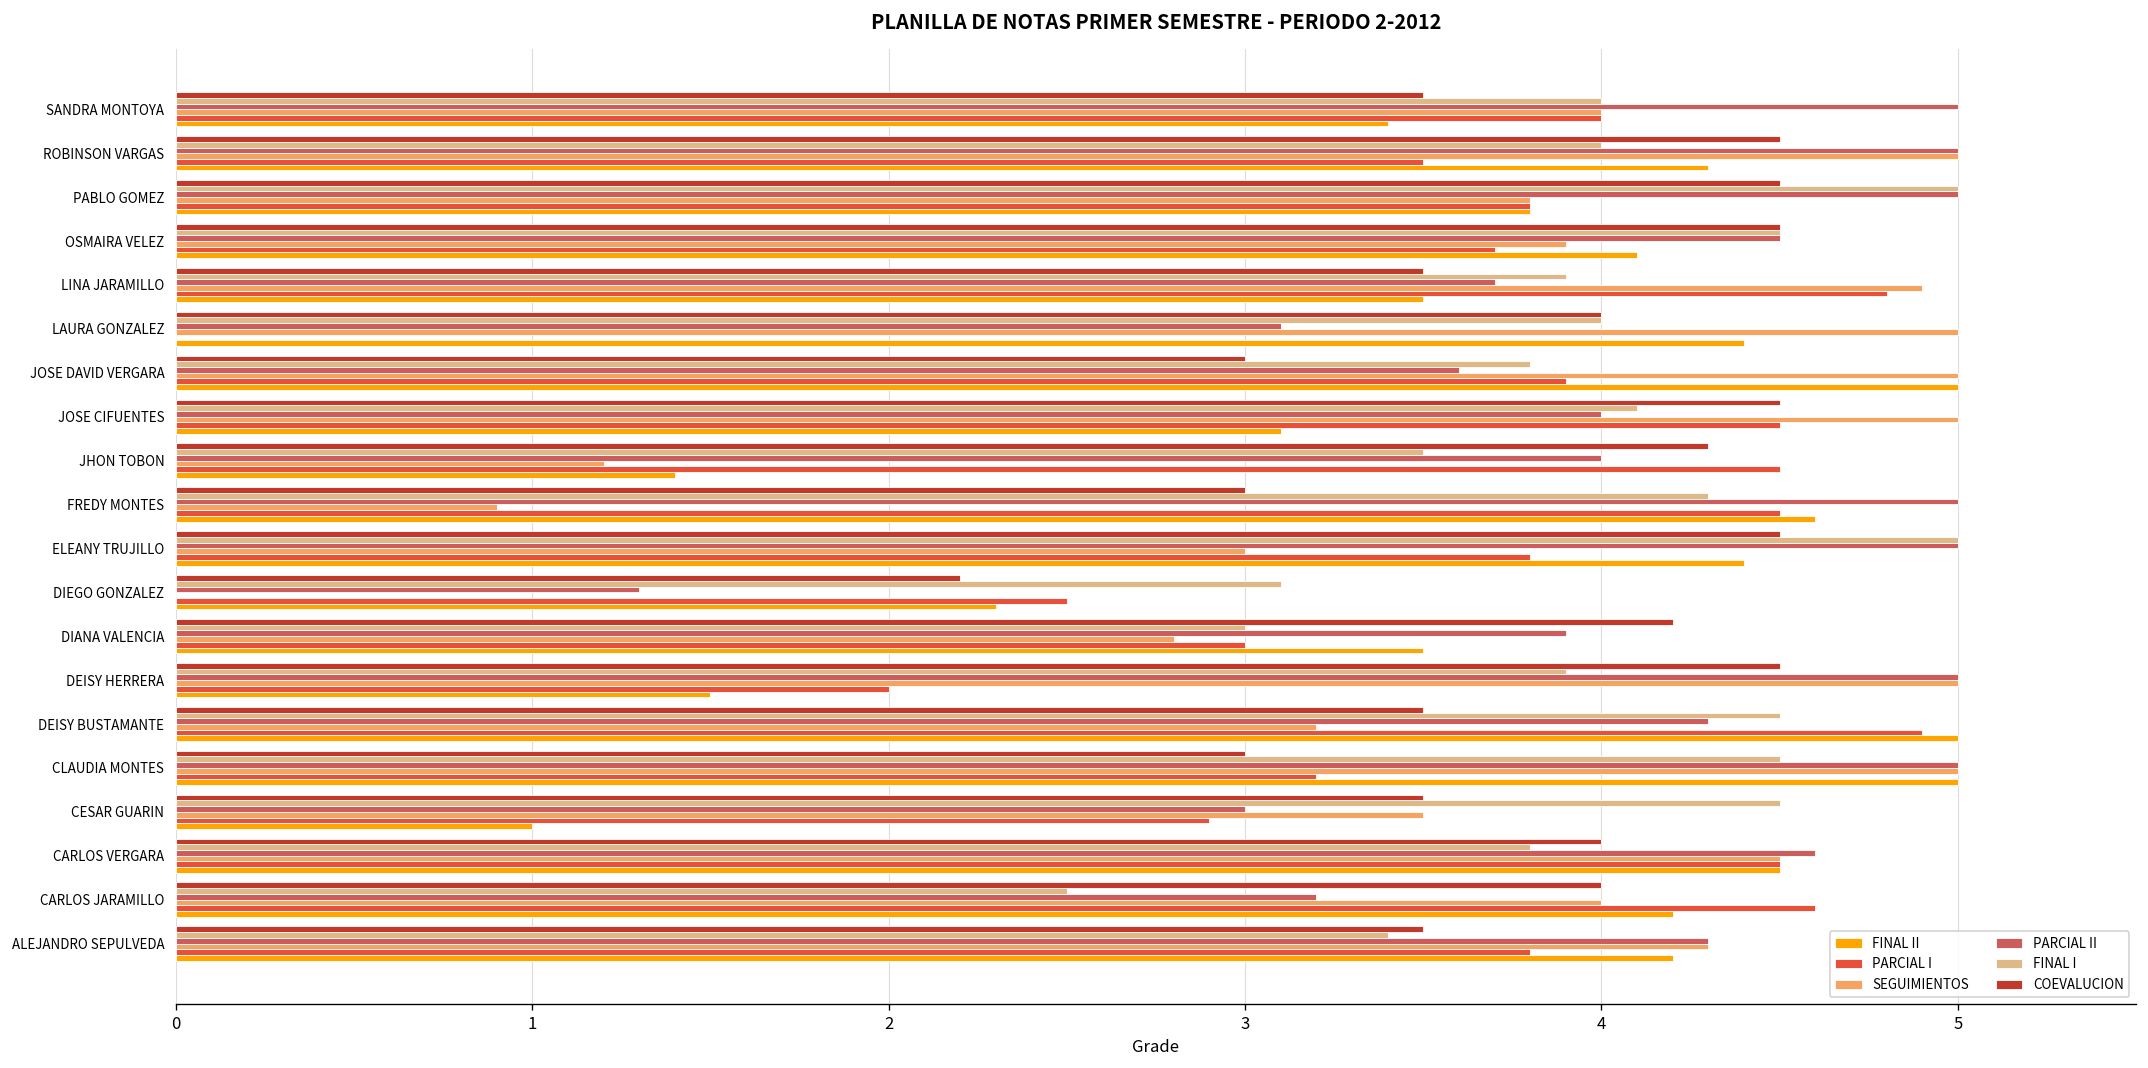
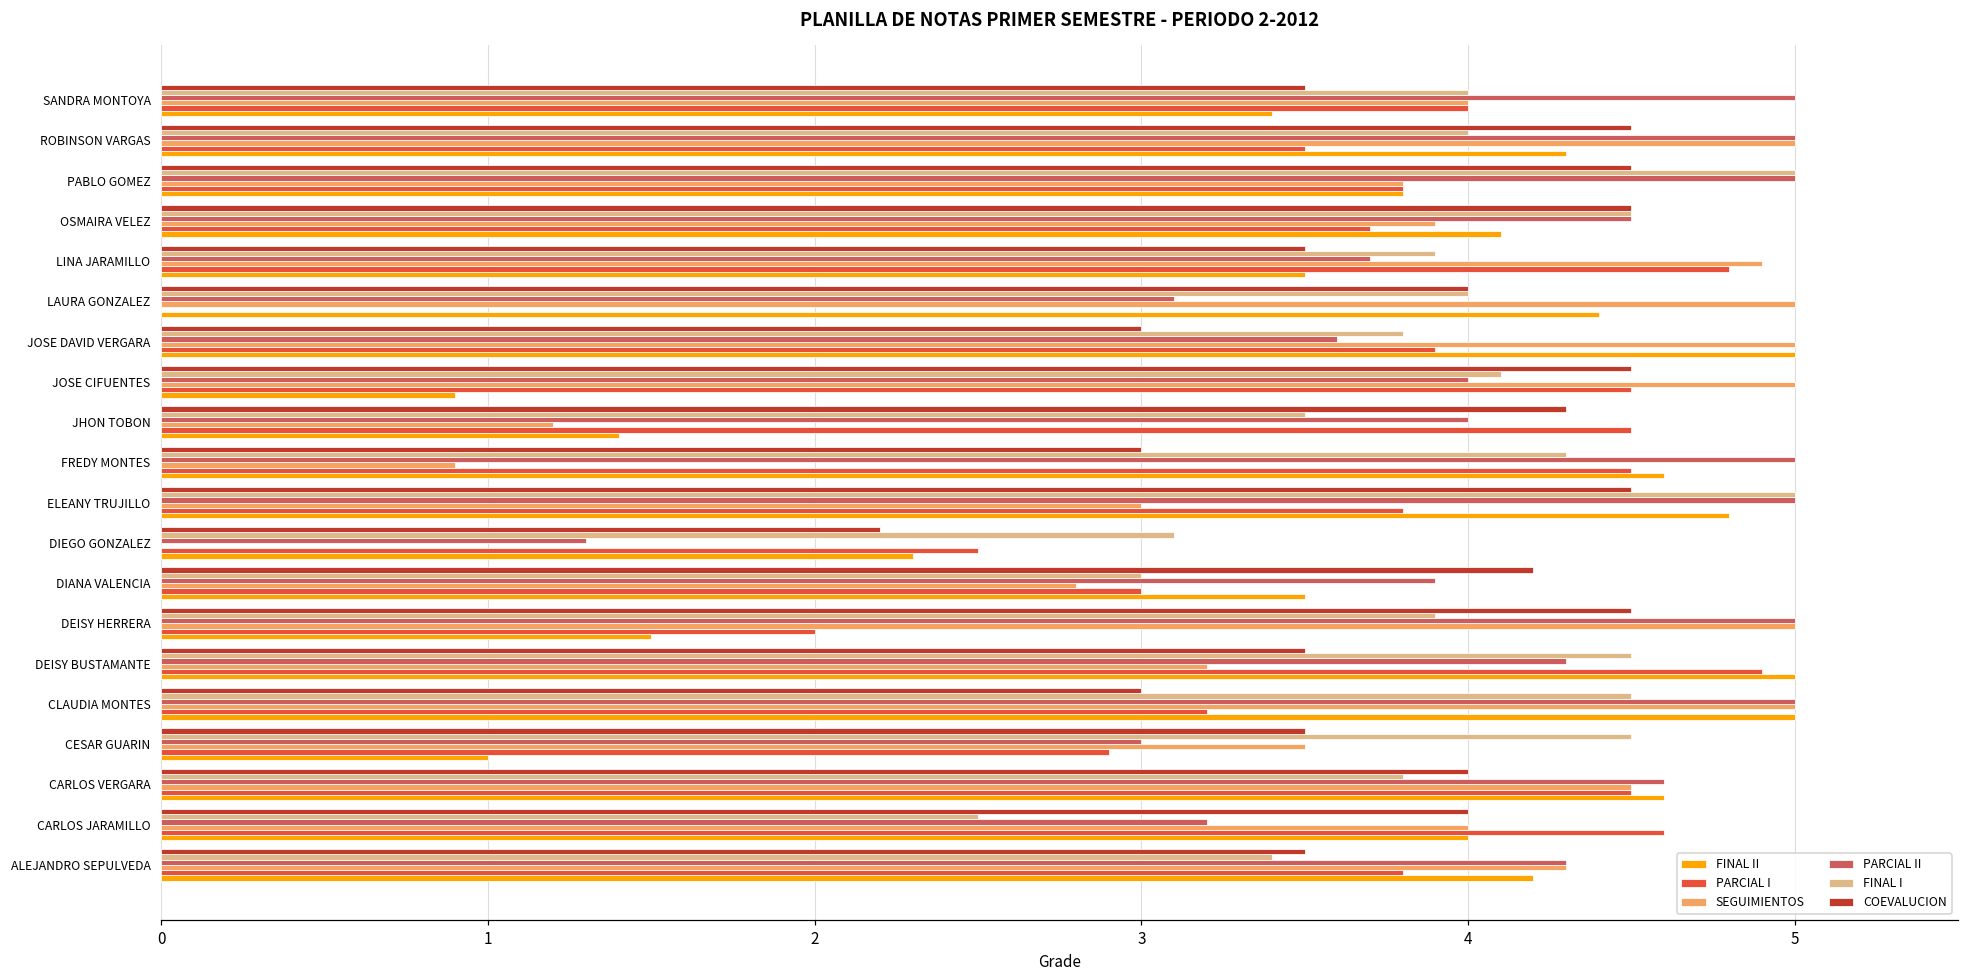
  {
    "FINAL II": {
      "SANDRA MONTOYA": 3.4,
      "ROBINSON VARGAS": 4.3,
      "PABLO GOMEZ": 3.8,
      "OSMAIRA VELEZ": 4.1,
      "LINA JARAMILLO": 3.5,
      "LAURA GONZALEZ": 4.4,
      "JOSE DAVID VERGARA": 5.0,
-     "JOSE CIFUENTES": 3.1,
+     "JOSE CIFUENTES": 0.9,
      "JHON TOBON": 1.4,
      "FREDY MONTES": 4.6,
-     "ELEANY TRUJILLO": 4.4,
+     "ELEANY TRUJILLO": 4.8,
      "DIEGO GONZALEZ": 2.3,
      "DIANA VALENCIA": 3.5,
      "DEISY HERRERA": 1.5,
      "DEISY BUSTAMANTE": 5.0,
      "CLAUDIA MONTES": 5.0,
      "CESAR GUARIN": 1.0,
-     "CARLOS VERGARA": 4.5,
-     "CARLOS JARAMILLO": 4.2,
+     "CARLOS VERGARA": 4.6,
+     "CARLOS JARAMILLO": 4.0,
      "ALEJANDRO SEPULVEDA": 4.2
    }
  }
